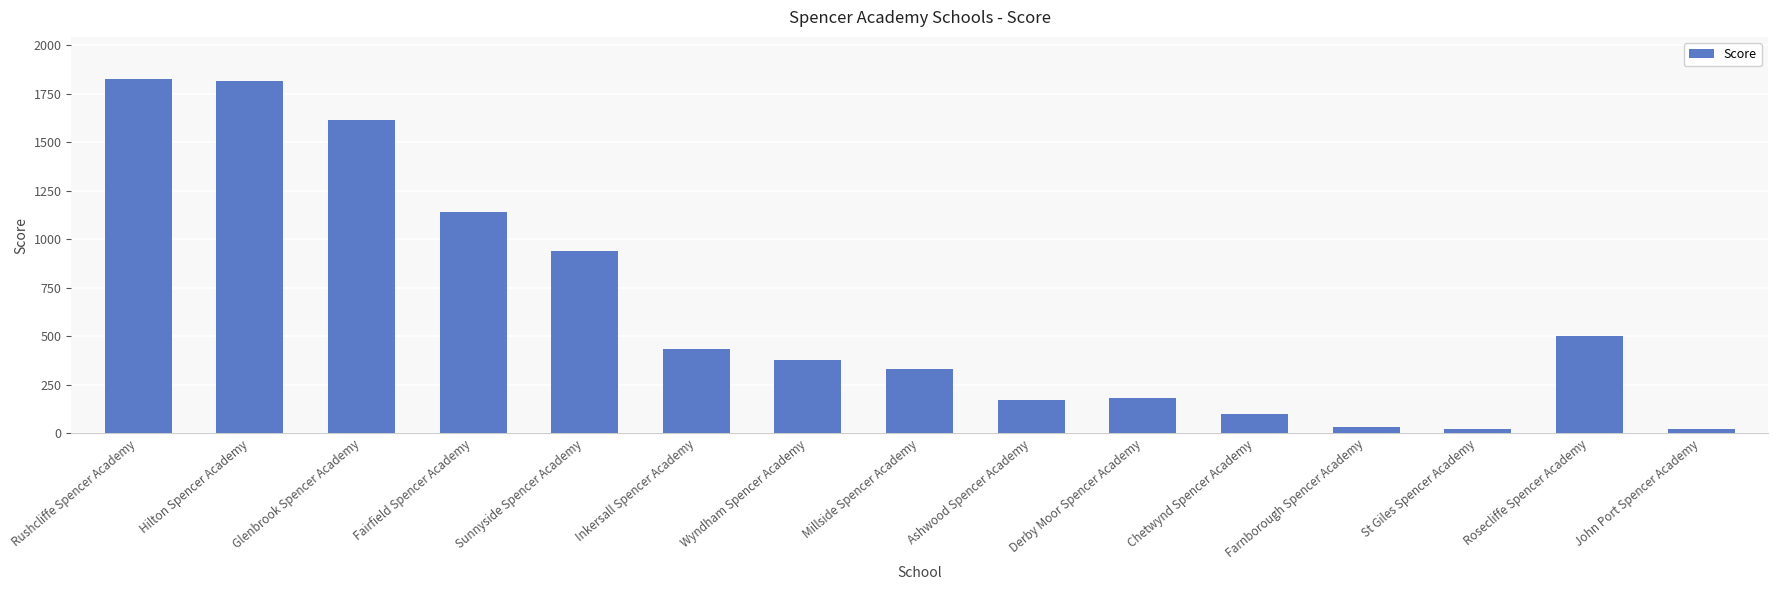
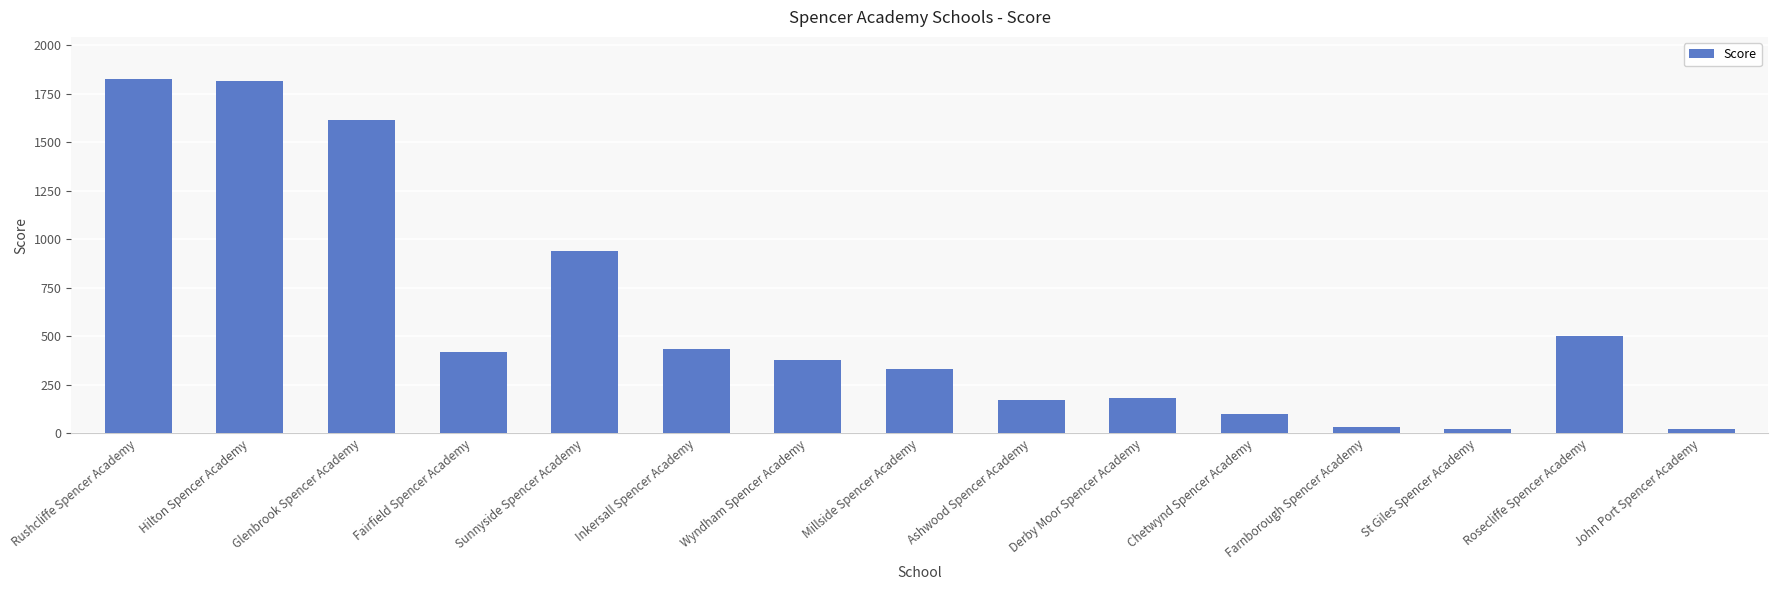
  {
    "Rushcliffe Spencer Academy": 1830,
    "Hilton Spencer Academy": 1820,
    "Glenbrook Spencer Academy": 1620,
-   "Fairfield Spencer Academy": 1140,
+   "Fairfield Spencer Academy": 420,
    "Sunnyside Spencer Academy": 940,
    "Inkersall Spencer Academy": 440,
    "Wyndham Spencer Academy": 380,
    "Millside Spencer Academy": 330,
    "Ashwood Spencer Academy": 170,
    "Derby Moor Spencer Academy": 180,
    "Chetwynd Spencer Academy": 100,
    "Farnborough Spencer Academy": 30,
    "St Giles Spencer Academy": 20,
    "Rosecliffe Spencer Academy": 500,
    "John Port Spencer Academy": 20
  }
